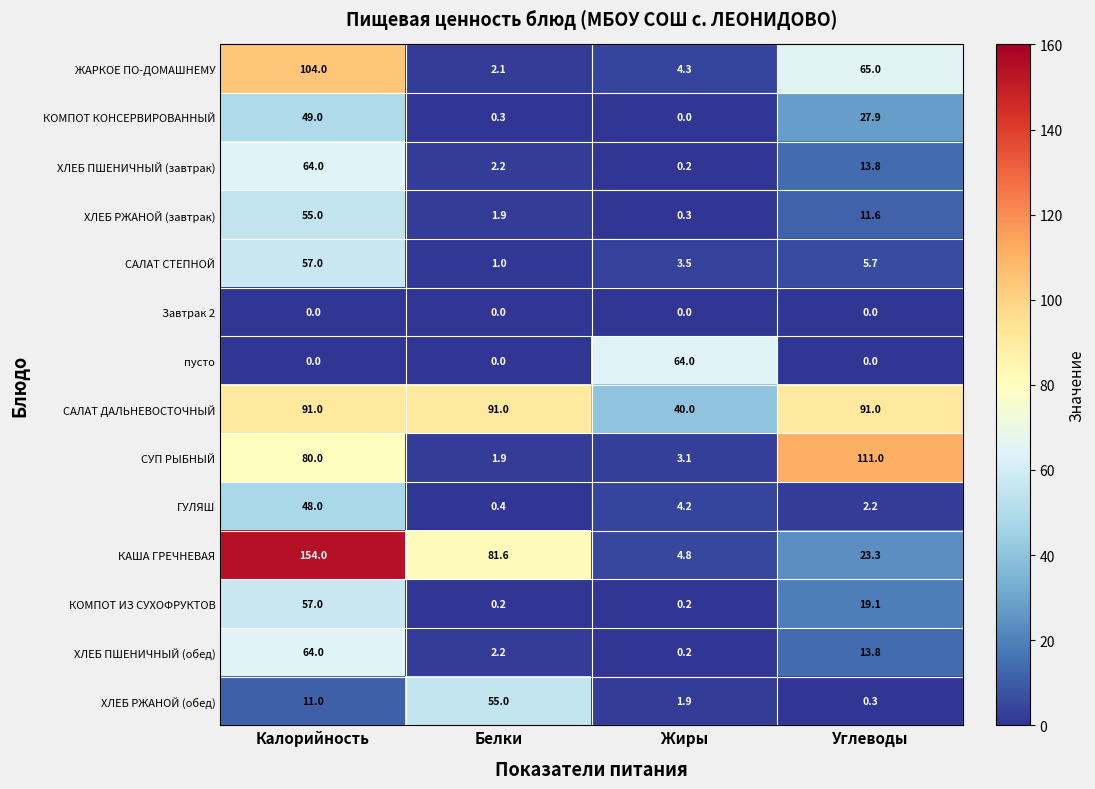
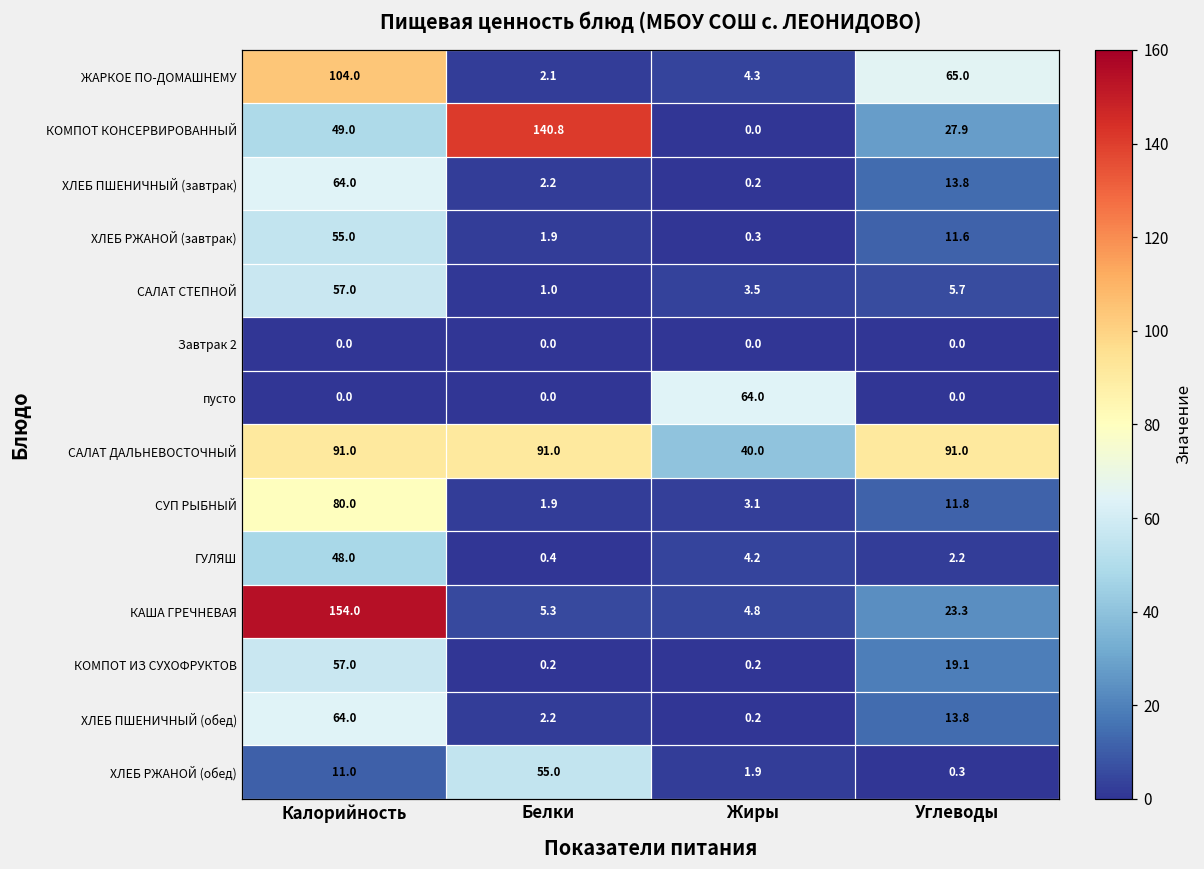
  {
    "ЖАРКОЕ ПО-ДОМАШНЕМУ": {
      "Калорийность": 104.0,
      "Белки": 2.1,
      "Жиры": 4.3,
      "Углеводы": 65.0
    },
    "КОМПОТ КОНСЕРВИРОВАННЫЙ": {
      "Калорийность": 49.0,
-     "Белки": 0.3,
+     "Белки": 140.8,
      "Жиры": 0.0,
      "Углеводы": 27.9
    },
    "ХЛЕБ ПШЕНИЧНЫЙ (завтрак)": {
      "Калорийность": 64.0,
      "Белки": 2.2,
      "Жиры": 0.2,
      "Углеводы": 13.8
    },
    "ХЛЕБ РЖАНОЙ (завтрак)": {
      "Калорийность": 55.0,
      "Белки": 1.9,
      "Жиры": 0.3,
      "Углеводы": 11.6
    },
    "САЛАТ СТЕПНОЙ": {
      "Калорийность": 57.0,
      "Белки": 1.0,
      "Жиры": 3.5,
      "Углеводы": 5.7
    },
    "Завтрак 2": {
      "Калорийность": 0.0,
      "Белки": 0.0,
      "Жиры": 0.0,
      "Углеводы": 0.0
    },
    "пусто": {
      "Калорийность": 0.0,
      "Белки": 0.0,
      "Жиры": 64.0,
      "Углеводы": 0.0
    },
    "САЛАТ ДАЛЬНЕВОСТОЧНЫЙ": {
      "Калорийность": 91.0,
      "Белки": 91.0,
      "Жиры": 40.0,
      "Углеводы": 91.0
    },
    "СУП РЫБНЫЙ": {
      "Калорийность": 80.0,
      "Белки": 1.9,
      "Жиры": 3.1,
-     "Углеводы": 111.0
+     "Углеводы": 11.8
    },
    "ГУЛЯШ": {
      "Калорийность": 48.0,
      "Белки": 0.4,
      "Жиры": 4.2,
      "Углеводы": 2.2
    },
    "КАША ГРЕЧНЕВАЯ": {
      "Калорийность": 154.0,
-     "Белки": 81.6,
+     "Белки": 5.3,
      "Жиры": 4.8,
      "Углеводы": 23.3
    },
    "КОМПОТ ИЗ СУХОФРУКТОВ": {
      "Калорийность": 57.0,
      "Белки": 0.2,
      "Жиры": 0.2,
      "Углеводы": 19.1
    },
    "ХЛЕБ ПШЕНИЧНЫЙ (обед)": {
      "Калорийность": 64.0,
      "Белки": 2.2,
      "Жиры": 0.2,
      "Углеводы": 13.8
    },
    "ХЛЕБ РЖАНОЙ (обед)": {
      "Калорийность": 11.0,
      "Белки": 55.0,
      "Жиры": 1.9,
      "Углеводы": 0.3
    }
  }
